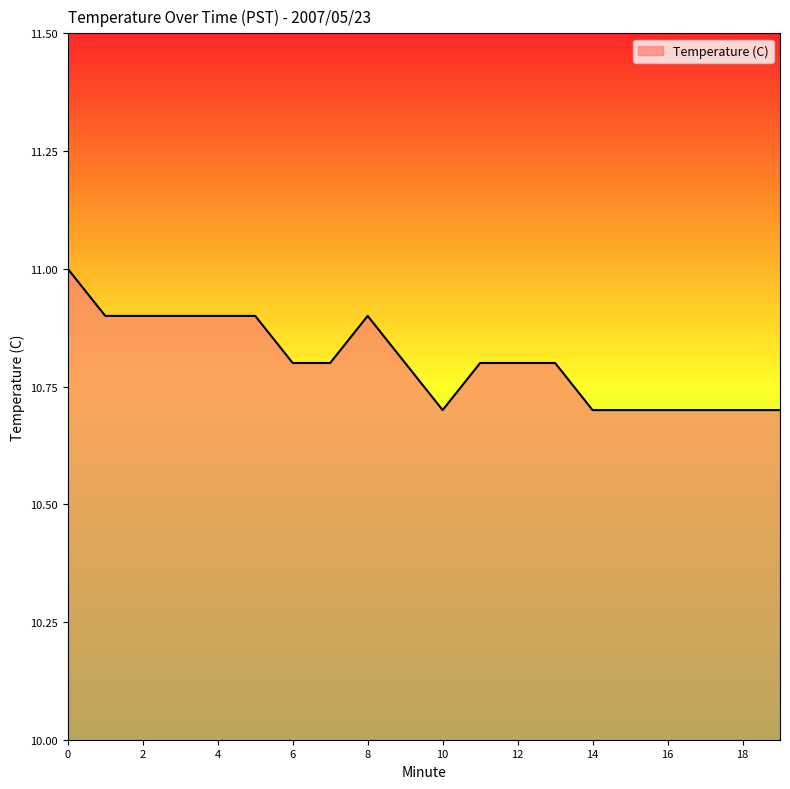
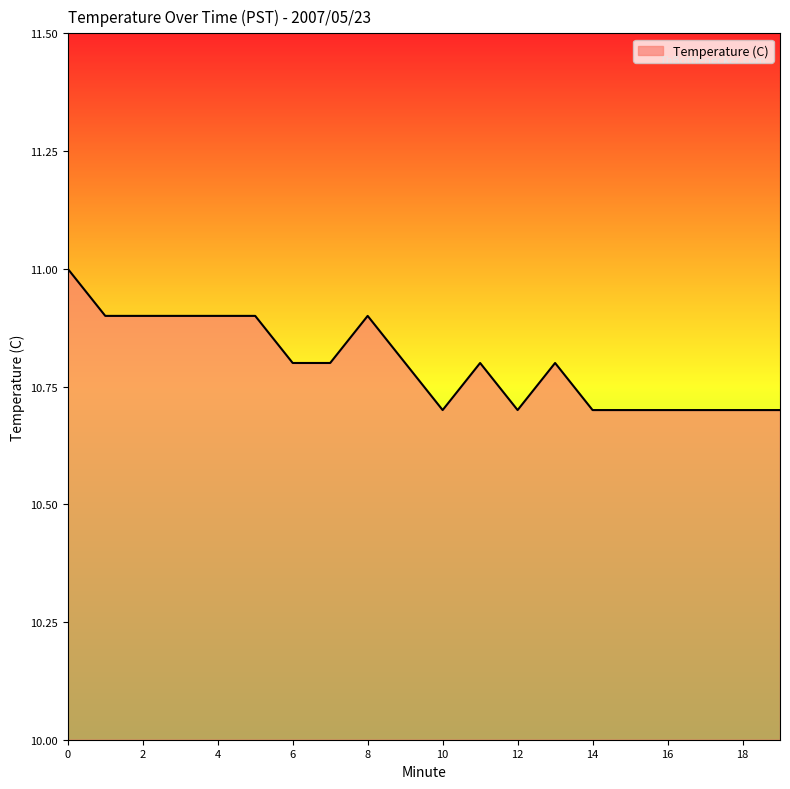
  {
    "0": 11.0,
    "2": 10.9,
    "4": 10.9,
    "6": 10.8,
    "8": 10.9,
    "10": 10.7,
-   "12": 10.8,
+   "12": 10.7,
    "14": 10.7,
    "16": 10.7,
    "18": 10.7
  }
